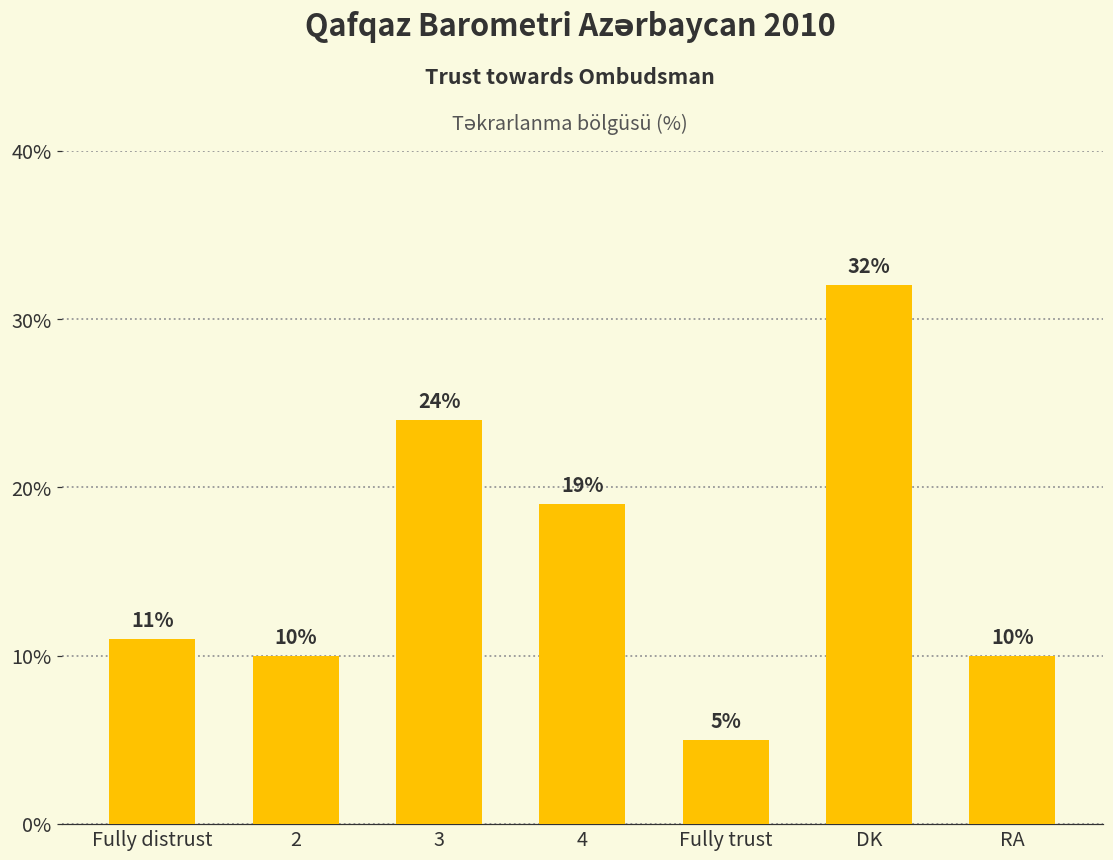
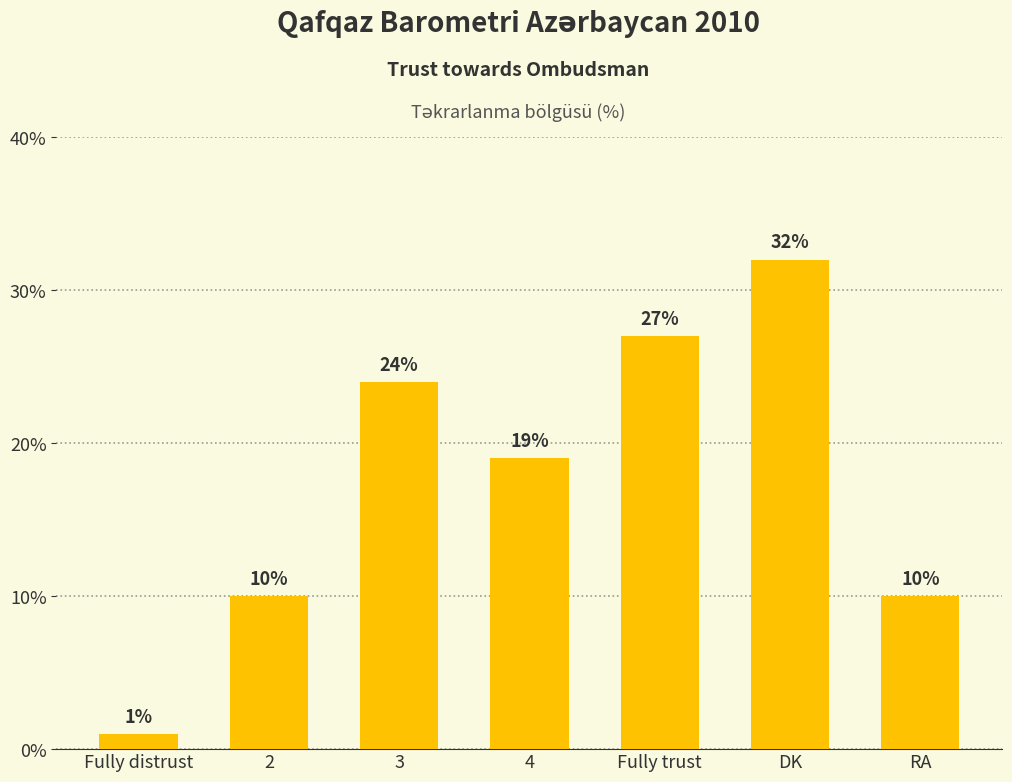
  {
-   "Fully distrust": "11%",
+   "Fully distrust": "1%",
    "2": "10%",
    "3": "24%",
    "4": "19%",
-   "Fully trust": "5%",
+   "Fully trust": "27%",
    "DK": "32%",
    "RA": "10%"
  }
